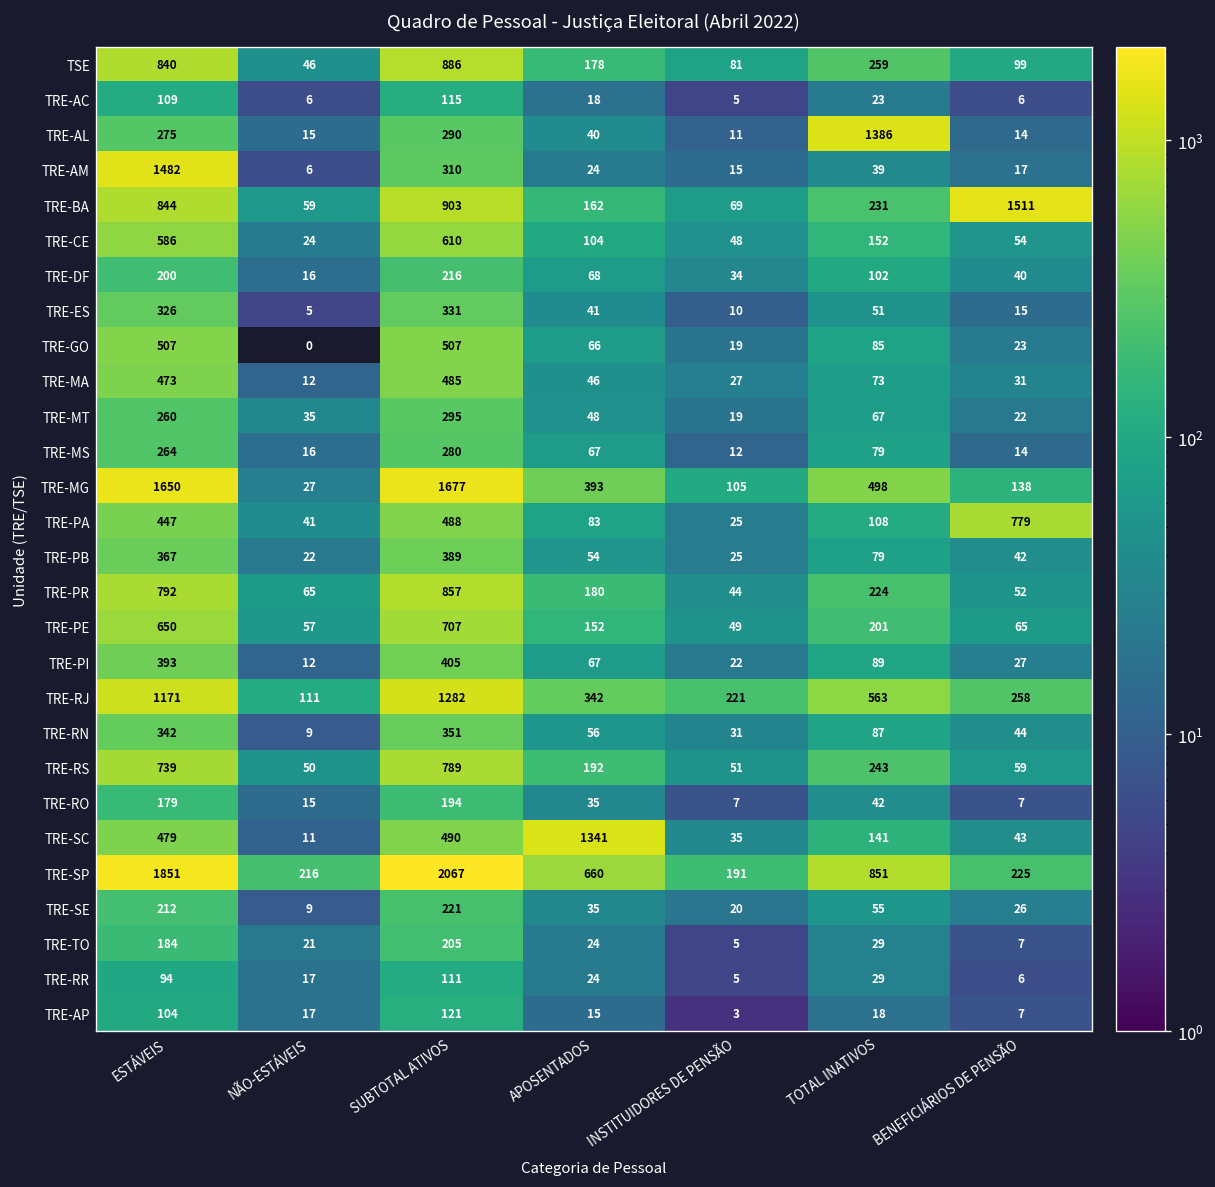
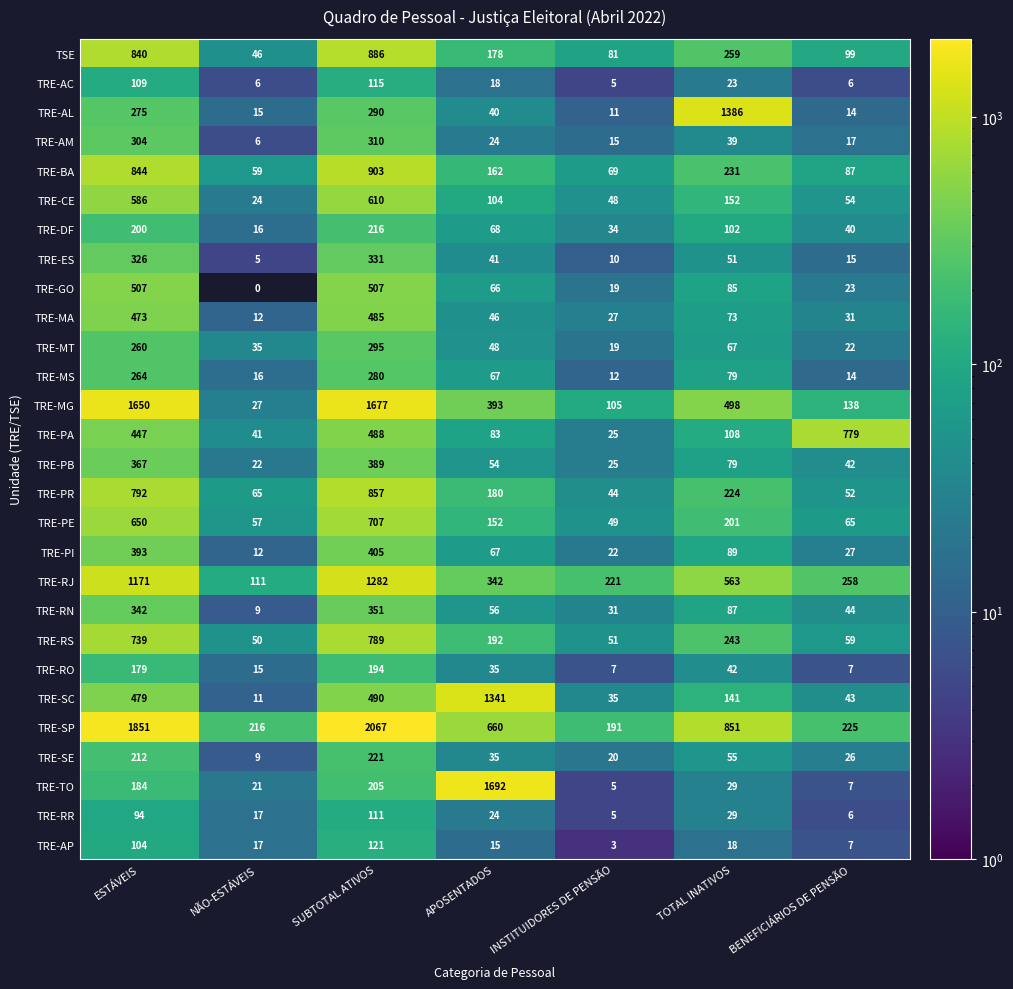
  {
    "TSE": {
      "ESTÁVEIS": 840,
      "NÃO-ESTÁVEIS": 46,
      "SUBTOTAL ATIVOS": 886,
      "APOSENTADOS": 178,
      "INSTITUIDORES DE PENSÃO": 81,
      "TOTAL INATIVOS": 259,
      "BENEFICIÁRIOS DE PENSÃO": 99
    },
    "TRE-AC": {
      "ESTÁVEIS": 109,
      "NÃO-ESTÁVEIS": 6,
      "SUBTOTAL ATIVOS": 115,
      "APOSENTADOS": 18,
      "INSTITUIDORES DE PENSÃO": 5,
      "TOTAL INATIVOS": 23,
      "BENEFICIÁRIOS DE PENSÃO": 6
    },
    "TRE-AL": {
      "ESTÁVEIS": 275,
      "NÃO-ESTÁVEIS": 15,
      "SUBTOTAL ATIVOS": 290,
      "APOSENTADOS": 40,
      "INSTITUIDORES DE PENSÃO": 11,
      "TOTAL INATIVOS": 1386,
      "BENEFICIÁRIOS DE PENSÃO": 14
    },
    "TRE-AM": {
-     "ESTÁVEIS": 1482,
+     "ESTÁVEIS": 304,
      "NÃO-ESTÁVEIS": 6,
      "SUBTOTAL ATIVOS": 310,
      "APOSENTADOS": 24,
      "INSTITUIDORES DE PENSÃO": 15,
      "TOTAL INATIVOS": 39,
      "BENEFICIÁRIOS DE PENSÃO": 17
    },
    "TRE-BA": {
      "ESTÁVEIS": 844,
      "NÃO-ESTÁVEIS": 59,
      "SUBTOTAL ATIVOS": 903,
      "APOSENTADOS": 162,
      "INSTITUIDORES DE PENSÃO": 69,
      "TOTAL INATIVOS": 231,
-     "BENEFICIÁRIOS DE PENSÃO": 1511
+     "BENEFICIÁRIOS DE PENSÃO": 87
    },
    "TRE-CE": {
      "ESTÁVEIS": 586,
      "NÃO-ESTÁVEIS": 24,
      "SUBTOTAL ATIVOS": 610,
      "APOSENTADOS": 104,
      "INSTITUIDORES DE PENSÃO": 48,
      "TOTAL INATIVOS": 152,
      "BENEFICIÁRIOS DE PENSÃO": 54
    },
    "TRE-DF": {
      "ESTÁVEIS": 200,
      "NÃO-ESTÁVEIS": 16,
      "SUBTOTAL ATIVOS": 216,
      "APOSENTADOS": 68,
      "INSTITUIDORES DE PENSÃO": 34,
      "TOTAL INATIVOS": 102,
      "BENEFICIÁRIOS DE PENSÃO": 40
    },
    "TRE-ES": {
      "ESTÁVEIS": 326,
      "NÃO-ESTÁVEIS": 5,
      "SUBTOTAL ATIVOS": 331,
      "APOSENTADOS": 41,
      "INSTITUIDORES DE PENSÃO": 10,
      "TOTAL INATIVOS": 51,
      "BENEFICIÁRIOS DE PENSÃO": 15
    },
    "TRE-GO": {
      "ESTÁVEIS": 507,
      "NÃO-ESTÁVEIS": 0,
      "SUBTOTAL ATIVOS": 507,
      "APOSENTADOS": 66,
      "INSTITUIDORES DE PENSÃO": 19,
      "TOTAL INATIVOS": 85,
      "BENEFICIÁRIOS DE PENSÃO": 23
    },
    "TRE-MA": {
      "ESTÁVEIS": 473,
      "NÃO-ESTÁVEIS": 12,
      "SUBTOTAL ATIVOS": 485,
      "APOSENTADOS": 46,
      "INSTITUIDORES DE PENSÃO": 27,
      "TOTAL INATIVOS": 73,
      "BENEFICIÁRIOS DE PENSÃO": 31
    },
    "TRE-MT": {
      "ESTÁVEIS": 260,
      "NÃO-ESTÁVEIS": 35,
      "SUBTOTAL ATIVOS": 295,
      "APOSENTADOS": 48,
      "INSTITUIDORES DE PENSÃO": 19,
      "TOTAL INATIVOS": 67,
      "BENEFICIÁRIOS DE PENSÃO": 22
    },
    "TRE-MS": {
      "ESTÁVEIS": 264,
      "NÃO-ESTÁVEIS": 16,
      "SUBTOTAL ATIVOS": 280,
      "APOSENTADOS": 67,
      "INSTITUIDORES DE PENSÃO": 12,
      "TOTAL INATIVOS": 79,
      "BENEFICIÁRIOS DE PENSÃO": 14
    },
    "TRE-MG": {
      "ESTÁVEIS": 1650,
      "NÃO-ESTÁVEIS": 27,
      "SUBTOTAL ATIVOS": 1677,
      "APOSENTADOS": 393,
      "INSTITUIDORES DE PENSÃO": 105,
      "TOTAL INATIVOS": 498,
      "BENEFICIÁRIOS DE PENSÃO": 138
    },
    "TRE-PA": {
      "ESTÁVEIS": 447,
      "NÃO-ESTÁVEIS": 41,
      "SUBTOTAL ATIVOS": 488,
      "APOSENTADOS": 83,
      "INSTITUIDORES DE PENSÃO": 25,
      "TOTAL INATIVOS": 108,
      "BENEFICIÁRIOS DE PENSÃO": 779
    },
    "TRE-PB": {
      "ESTÁVEIS": 367,
      "NÃO-ESTÁVEIS": 22,
      "SUBTOTAL ATIVOS": 389,
      "APOSENTADOS": 54,
      "INSTITUIDORES DE PENSÃO": 25,
      "TOTAL INATIVOS": 79,
      "BENEFICIÁRIOS DE PENSÃO": 42
    },
    "TRE-PR": {
      "ESTÁVEIS": 792,
      "NÃO-ESTÁVEIS": 65,
      "SUBTOTAL ATIVOS": 857,
      "APOSENTADOS": 180,
      "INSTITUIDORES DE PENSÃO": 44,
      "TOTAL INATIVOS": 224,
      "BENEFICIÁRIOS DE PENSÃO": 52
    },
    "TRE-PE": {
      "ESTÁVEIS": 650,
      "NÃO-ESTÁVEIS": 57,
      "SUBTOTAL ATIVOS": 707,
      "APOSENTADOS": 152,
      "INSTITUIDORES DE PENSÃO": 49,
      "TOTAL INATIVOS": 201,
      "BENEFICIÁRIOS DE PENSÃO": 65
    },
    "TRE-PI": {
      "ESTÁVEIS": 393,
      "NÃO-ESTÁVEIS": 12,
      "SUBTOTAL ATIVOS": 405,
      "APOSENTADOS": 67,
      "INSTITUIDORES DE PENSÃO": 22,
      "TOTAL INATIVOS": 89,
      "BENEFICIÁRIOS DE PENSÃO": 27
    },
    "TRE-RJ": {
      "ESTÁVEIS": 1171,
      "NÃO-ESTÁVEIS": 111,
      "SUBTOTAL ATIVOS": 1282,
      "APOSENTADOS": 342,
      "INSTITUIDORES DE PENSÃO": 221,
      "TOTAL INATIVOS": 563,
      "BENEFICIÁRIOS DE PENSÃO": 258
    },
    "TRE-RN": {
      "ESTÁVEIS": 342,
      "NÃO-ESTÁVEIS": 9,
      "SUBTOTAL ATIVOS": 351,
      "APOSENTADOS": 56,
      "INSTITUIDORES DE PENSÃO": 31,
      "TOTAL INATIVOS": 87,
      "BENEFICIÁRIOS DE PENSÃO": 44
    },
    "TRE-RS": {
      "ESTÁVEIS": 739,
      "NÃO-ESTÁVEIS": 50,
      "SUBTOTAL ATIVOS": 789,
      "APOSENTADOS": 192,
      "INSTITUIDORES DE PENSÃO": 51,
      "TOTAL INATIVOS": 243,
      "BENEFICIÁRIOS DE PENSÃO": 59
    },
    "TRE-RO": {
      "ESTÁVEIS": 179,
      "NÃO-ESTÁVEIS": 15,
      "SUBTOTAL ATIVOS": 194,
      "APOSENTADOS": 35,
      "INSTITUIDORES DE PENSÃO": 7,
      "TOTAL INATIVOS": 42,
      "BENEFICIÁRIOS DE PENSÃO": 7
    },
    "TRE-SC": {
      "ESTÁVEIS": 479,
      "NÃO-ESTÁVEIS": 11,
      "SUBTOTAL ATIVOS": 490,
      "APOSENTADOS": 1341,
      "INSTITUIDORES DE PENSÃO": 35,
      "TOTAL INATIVOS": 141,
      "BENEFICIÁRIOS DE PENSÃO": 43
    },
    "TRE-SP": {
      "ESTÁVEIS": 1851,
      "NÃO-ESTÁVEIS": 216,
      "SUBTOTAL ATIVOS": 2067,
      "APOSENTADOS": 660,
      "INSTITUIDORES DE PENSÃO": 191,
      "TOTAL INATIVOS": 851,
      "BENEFICIÁRIOS DE PENSÃO": 225
    },
    "TRE-SE": {
      "ESTÁVEIS": 212,
      "NÃO-ESTÁVEIS": 9,
      "SUBTOTAL ATIVOS": 221,
      "APOSENTADOS": 35,
      "INSTITUIDORES DE PENSÃO": 20,
      "TOTAL INATIVOS": 55,
      "BENEFICIÁRIOS DE PENSÃO": 26
    },
    "TRE-TO": {
      "ESTÁVEIS": 184,
      "NÃO-ESTÁVEIS": 21,
      "SUBTOTAL ATIVOS": 205,
-     "APOSENTADOS": 24,
+     "APOSENTADOS": 1692,
      "INSTITUIDORES DE PENSÃO": 5,
      "TOTAL INATIVOS": 29,
      "BENEFICIÁRIOS DE PENSÃO": 7
    },
    "TRE-RR": {
      "ESTÁVEIS": 94,
      "NÃO-ESTÁVEIS": 17,
      "SUBTOTAL ATIVOS": 111,
      "APOSENTADOS": 24,
      "INSTITUIDORES DE PENSÃO": 5,
      "TOTAL INATIVOS": 29,
      "BENEFICIÁRIOS DE PENSÃO": 6
    },
    "TRE-AP": {
      "ESTÁVEIS": 104,
      "NÃO-ESTÁVEIS": 17,
      "SUBTOTAL ATIVOS": 121,
      "APOSENTADOS": 15,
      "INSTITUIDORES DE PENSÃO": 3,
      "TOTAL INATIVOS": 18,
      "BENEFICIÁRIOS DE PENSÃO": 7
    }
  }
